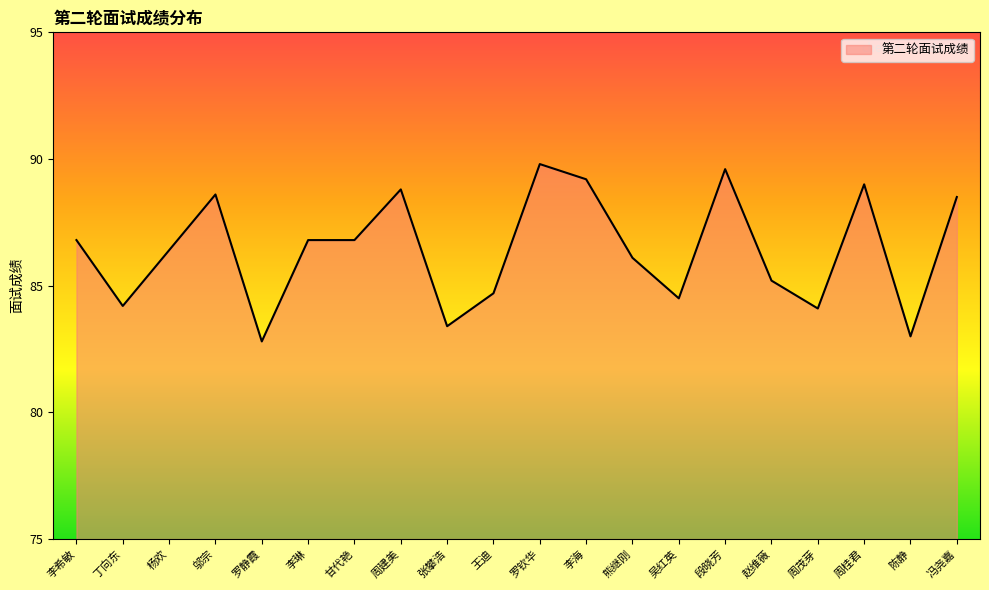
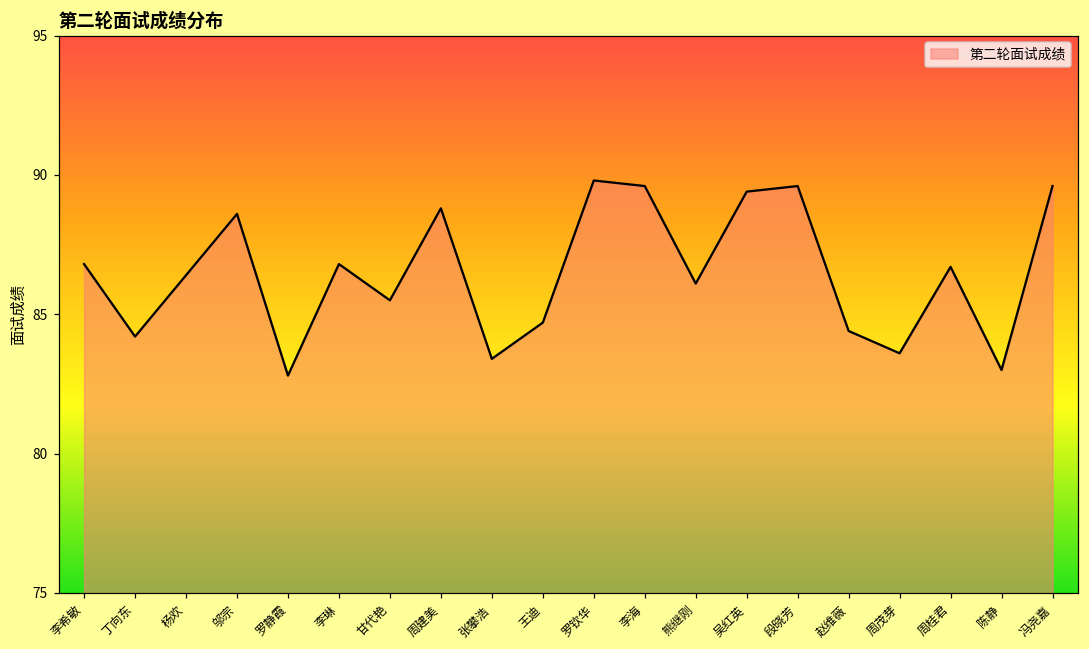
  {
    "李希敏": 86.8,
    "丁向东": 84.2,
    "杨欢": 86.4,
    "邬宗": 88.6,
    "罗静霞": 82.8,
    "李琳": 86.8,
-   "甘代艳": 86.8,
+   "甘代艳": 85.5,
    "周建美": 88.8,
    "张攀浩": 83.4,
    "王迪": 84.7,
    "罗钦华": 89.8,
-   "李海": 89.2,
+   "李海": 89.6,
    "熊继刚": 86.1,
-   "吴红英": 84.5,
+   "吴红英": 89.4,
    "段晓芳": 89.6,
-   "赵维薇": 85.2,
-   "周茂芽": 84.1,
-   "周桂君": 89.0,
+   "赵维薇": 84.4,
+   "周茂芽": 83.6,
+   "周桂君": 86.7,
    "陈静": 83.0,
-   "冯尧嘉": 88.5
+   "冯尧嘉": 89.6
  }
